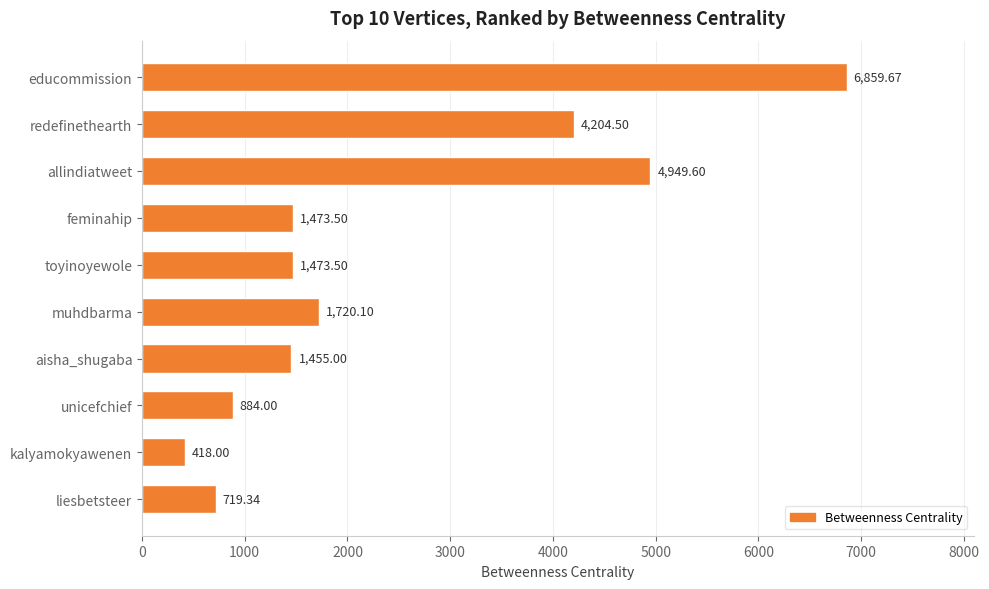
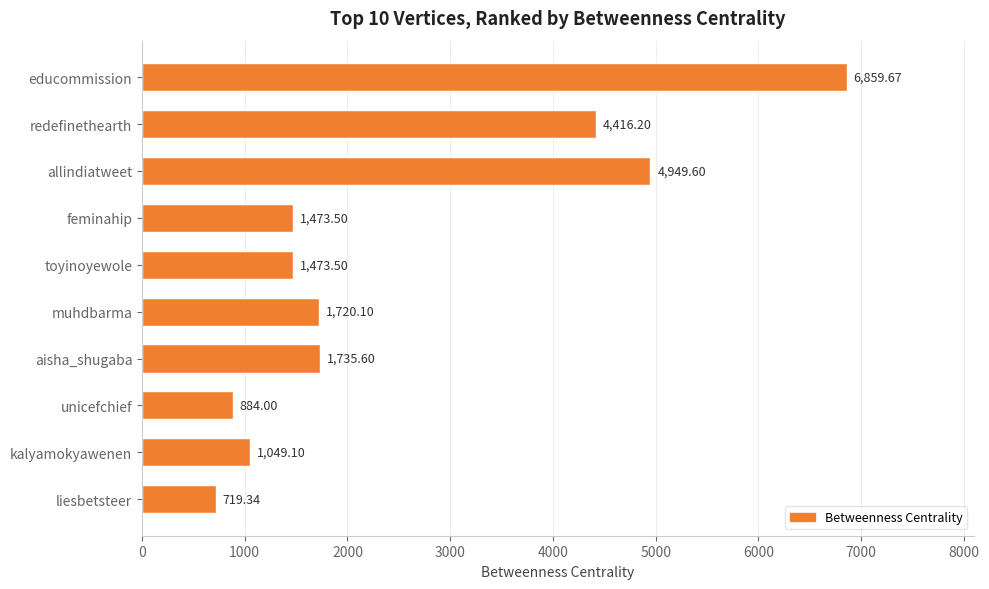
  {
    "educommission": "6,859.67",
-   "redefinethearth": "4,204.50",
+   "redefinethearth": "4,416.20",
    "allindiatweet": "4,949.60",
    "feminahip": "1,473.50",
    "toyinoyewole": "1,473.50",
    "muhdbarma": "1,720.10",
-   "aisha_shugaba": "1,455.00",
+   "aisha_shugaba": "1,735.60",
    "unicefchief": "884.00",
-   "kalyamokyawenen": "418.00",
+   "kalyamokyawenen": "1,049.10",
    "liesbetsteer": "719.34"
  }
